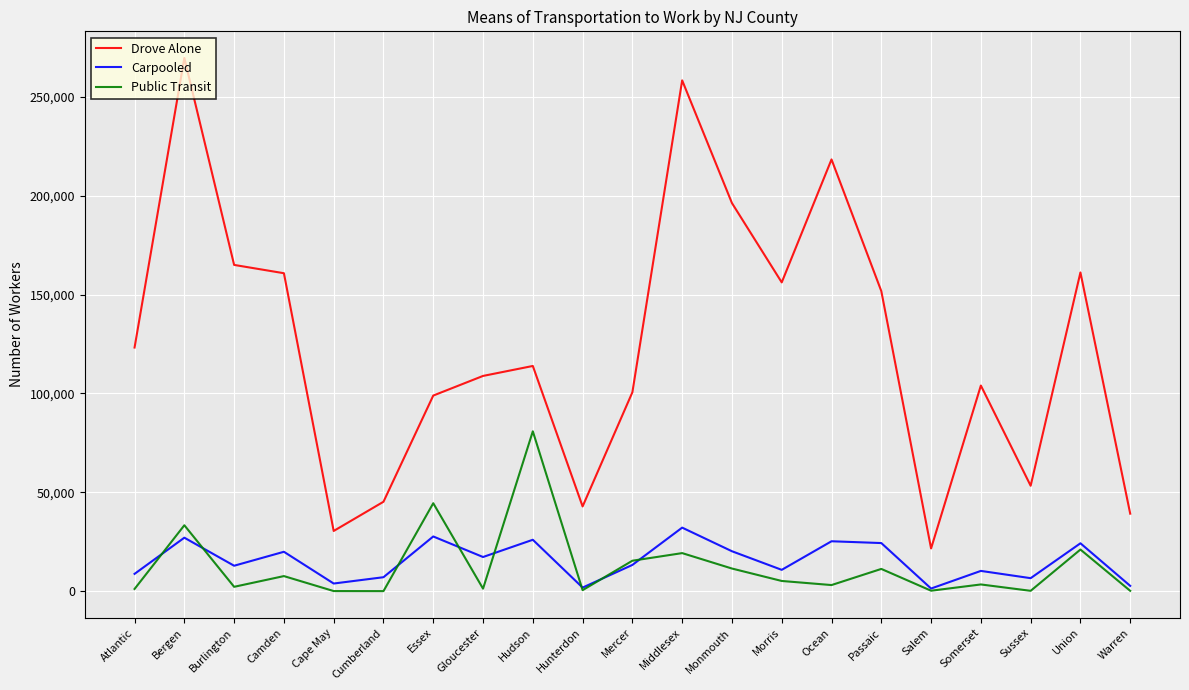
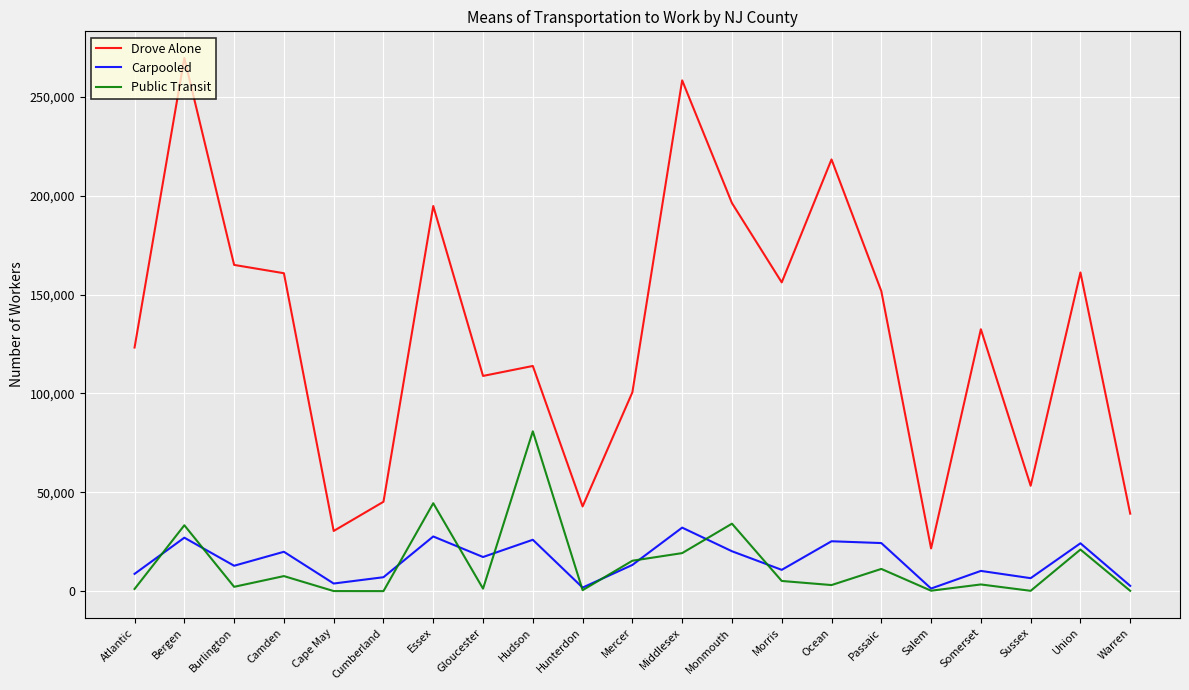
  {
    "Drove Alone": {
      "Atlantic": "123,000",
      "Burlington": "165,000",
      "Camden": "161,000",
      "Cape May": "31,000",
      "Cumberland": "45,000",
-     "Essex": "99,000",
+     "Essex": "195,000",
      "Gloucester": "109,000",
      "Hudson": "114,000",
      "Hunterdon": "43,000",
      "Mercer": "101,000",
      "Middlesex": "258,000",
      "Monmouth": "196,000",
      "Morris": "156,000",
      "Ocean": "218,000",
      "Passaic": "152,000",
      "Salem": "22,000",
-     "Somerset": "104,000",
+     "Somerset": "132,000",
      "Sussex": "53,000",
      "Union": "161,000",
      "Warren": "39,000"
    },
    "Carpooled": {
      "Atlantic": "9,000",
      "Bergen": "27,000",
      "Burlington": "13,000",
      "Camden": "20,000",
      "Cape May": "4,000",
      "Cumberland": "7,000",
      "Essex": "28,000",
      "Gloucester": "17,000",
      "Hudson": "26,000",
      "Hunterdon": "2,000",
      "Mercer": "13,000",
      "Middlesex": "32,000",
      "Monmouth": "20,000",
      "Morris": "11,000",
      "Ocean": "25,000",
      "Passaic": "24,000",
      "Somerset": "10,000",
      "Sussex": "7,000",
      "Union": "24,000",
      "Warren": "3,000"
    },
    "Public Transit": {
      "Atlantic": "1,000",
      "Bergen": "33,000",
      "Burlington": "2,000",
      "Camden": "8,000",
      "Cape May": "0",
      "Cumberland": "0",
      "Essex": "45,000",
      "Gloucester": "1,000",
      "Hudson": "81,000",
      "Hunterdon": "1,000",
      "Mercer": "16,000",
      "Middlesex": "19,000",
-     "Monmouth": "12,000",
+     "Monmouth": "34,000",
      "Morris": "5,000",
      "Ocean": "3,000",
      "Passaic": "11,000",
      "Somerset": "4,000",
      "Sussex": "0",
      "Union": "21,000",
      "Warren": "0"
    }
  }
